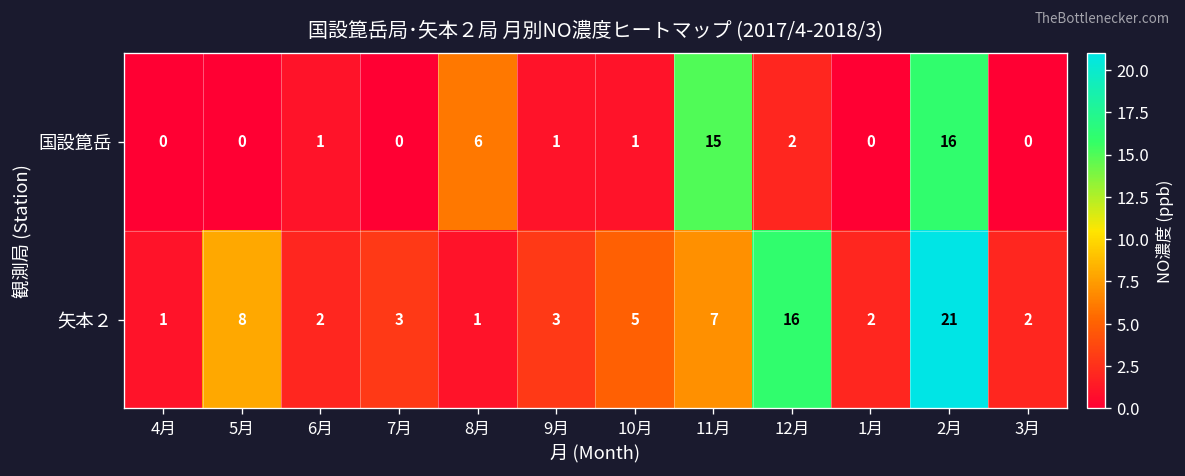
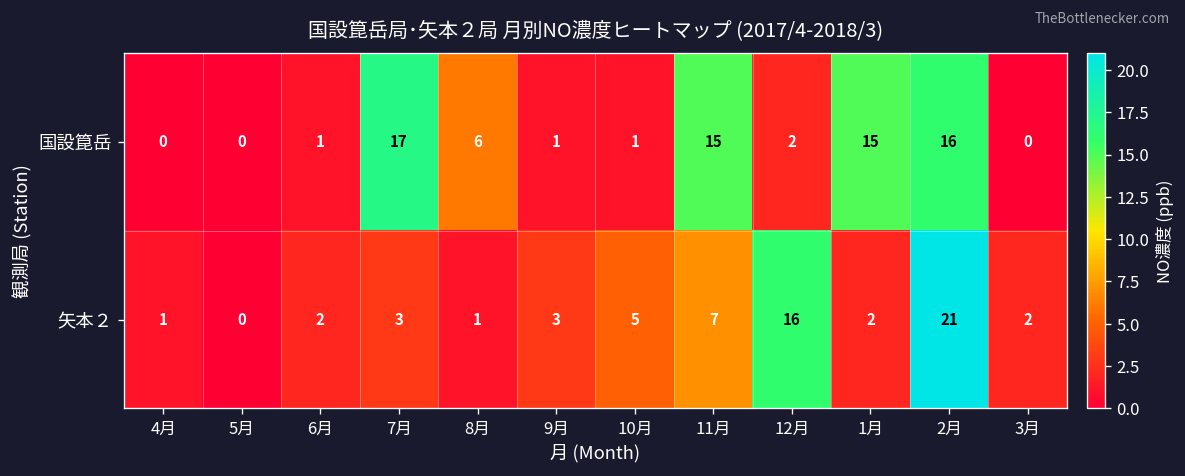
  {
    "国設箟岳": {
      "4月": 0,
      "5月": 0,
      "6月": 1,
-     "7月": 0,
+     "7月": 17,
      "8月": 6,
      "9月": 1,
      "10月": 1,
      "11月": 15,
      "12月": 2,
-     "1月": 0,
+     "1月": 15,
      "2月": 16,
      "3月": 0
    },
    "矢本２": {
      "4月": 1,
-     "5月": 8,
+     "5月": 0,
      "6月": 2,
      "7月": 3,
      "8月": 1,
      "9月": 3,
      "10月": 5,
      "11月": 7,
      "12月": 16,
      "1月": 2,
      "2月": 21,
      "3月": 2
    }
  }
